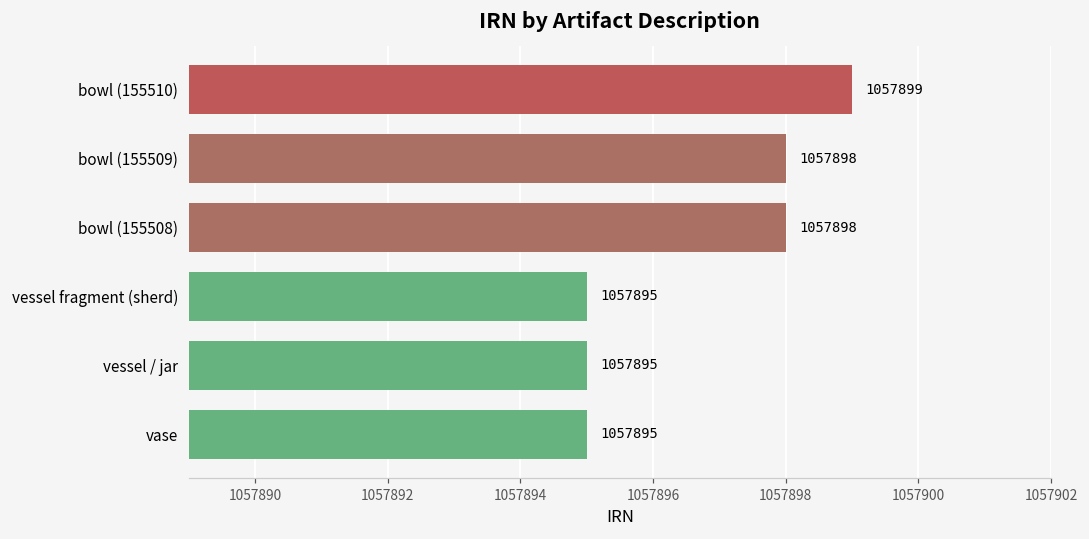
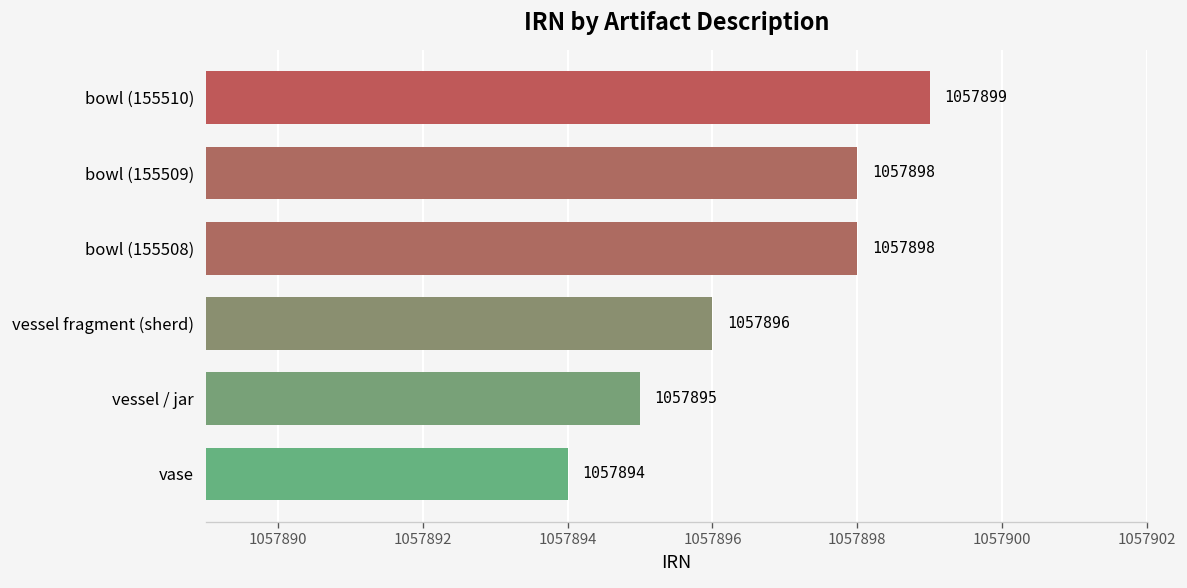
  {
    "bowl (155510)": 1057899,
    "bowl (155509)": 1057898,
    "bowl (155508)": 1057898,
-   "vessel fragment (sherd)": 1057895,
+   "vessel fragment (sherd)": 1057896,
    "vessel / jar": 1057895,
-   "vase": 1057895
+   "vase": 1057894
  }
